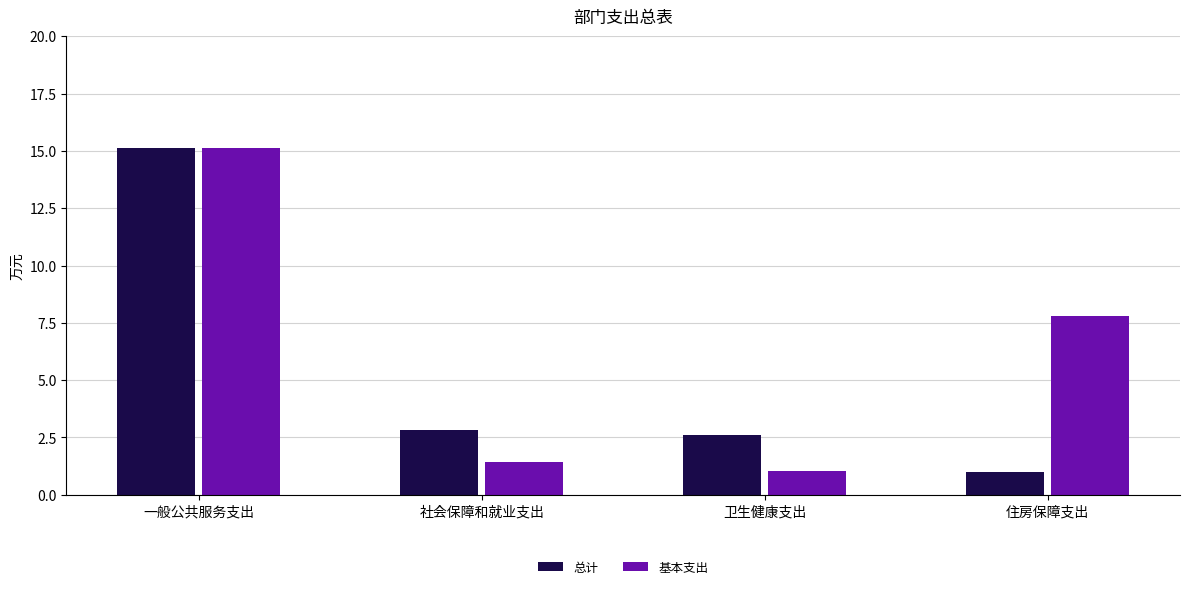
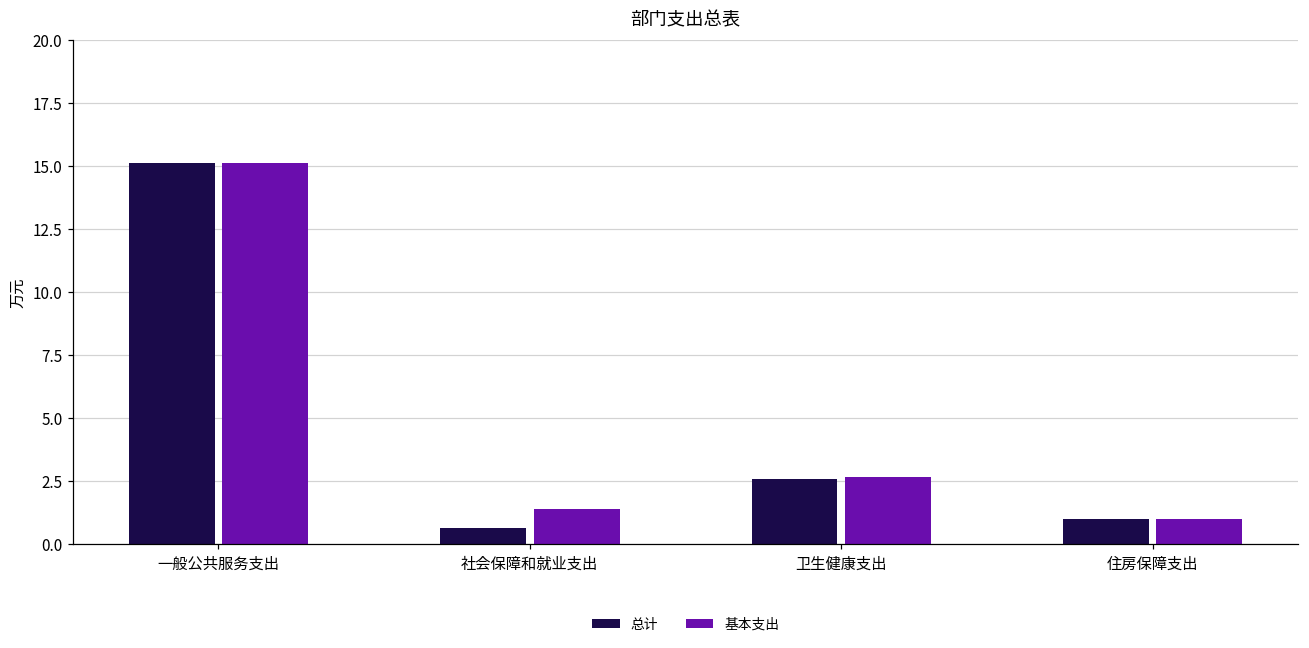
  {
    "总计": {
      "一般公共服务支出": 15.1,
-     "社会保障和就业支出": 2.8,
+     "社会保障和就业支出": 0.6,
      "卫生健康支出": 2.6,
      "住房保障支出": 1.0
    },
    "基本支出": {
      "一般公共服务支出": 15.1,
      "社会保障和就业支出": 1.4,
-     "卫生健康支出": 1.0,
-     "住房保障支出": 7.8
+     "卫生健康支出": 2.7,
+     "住房保障支出": 1.0
    }
  }
